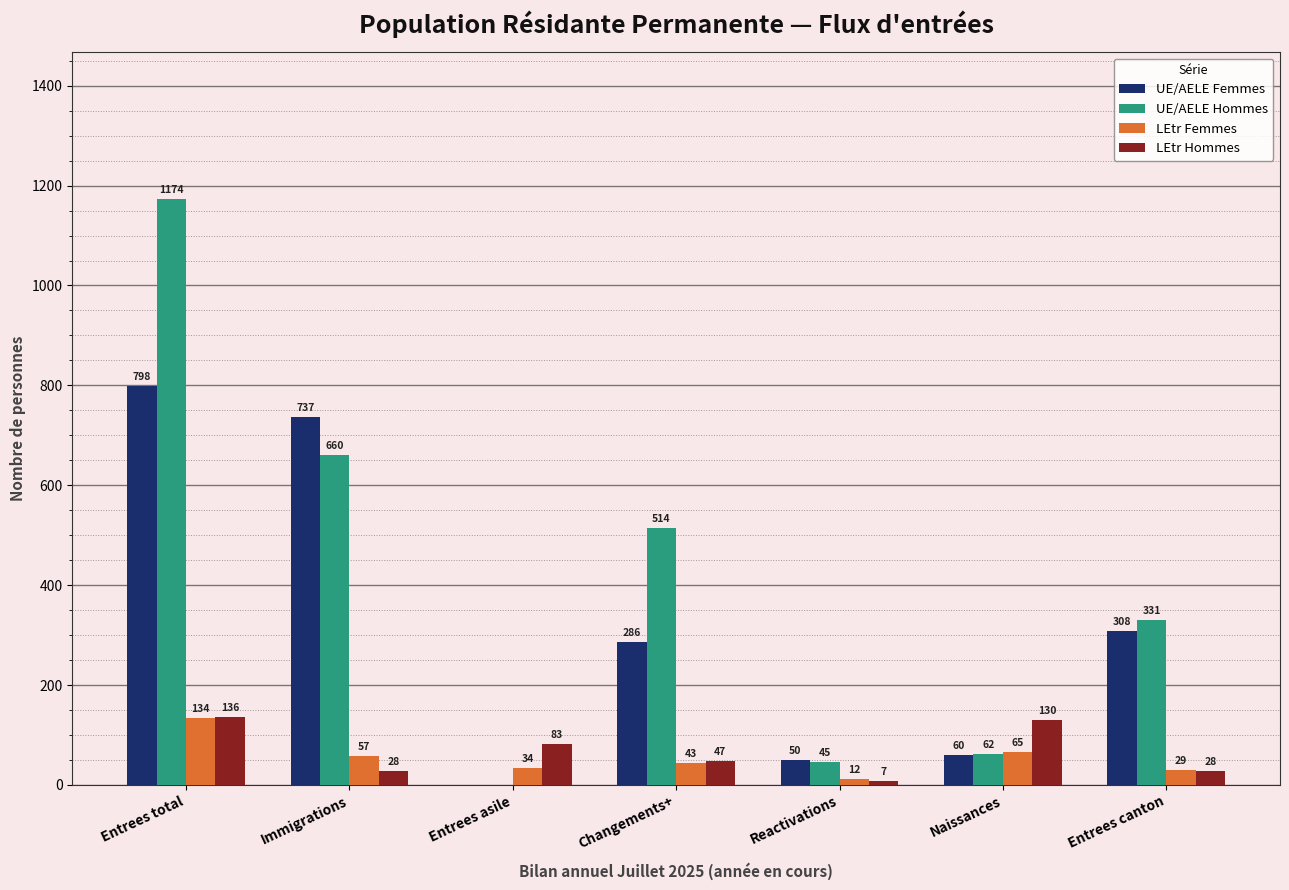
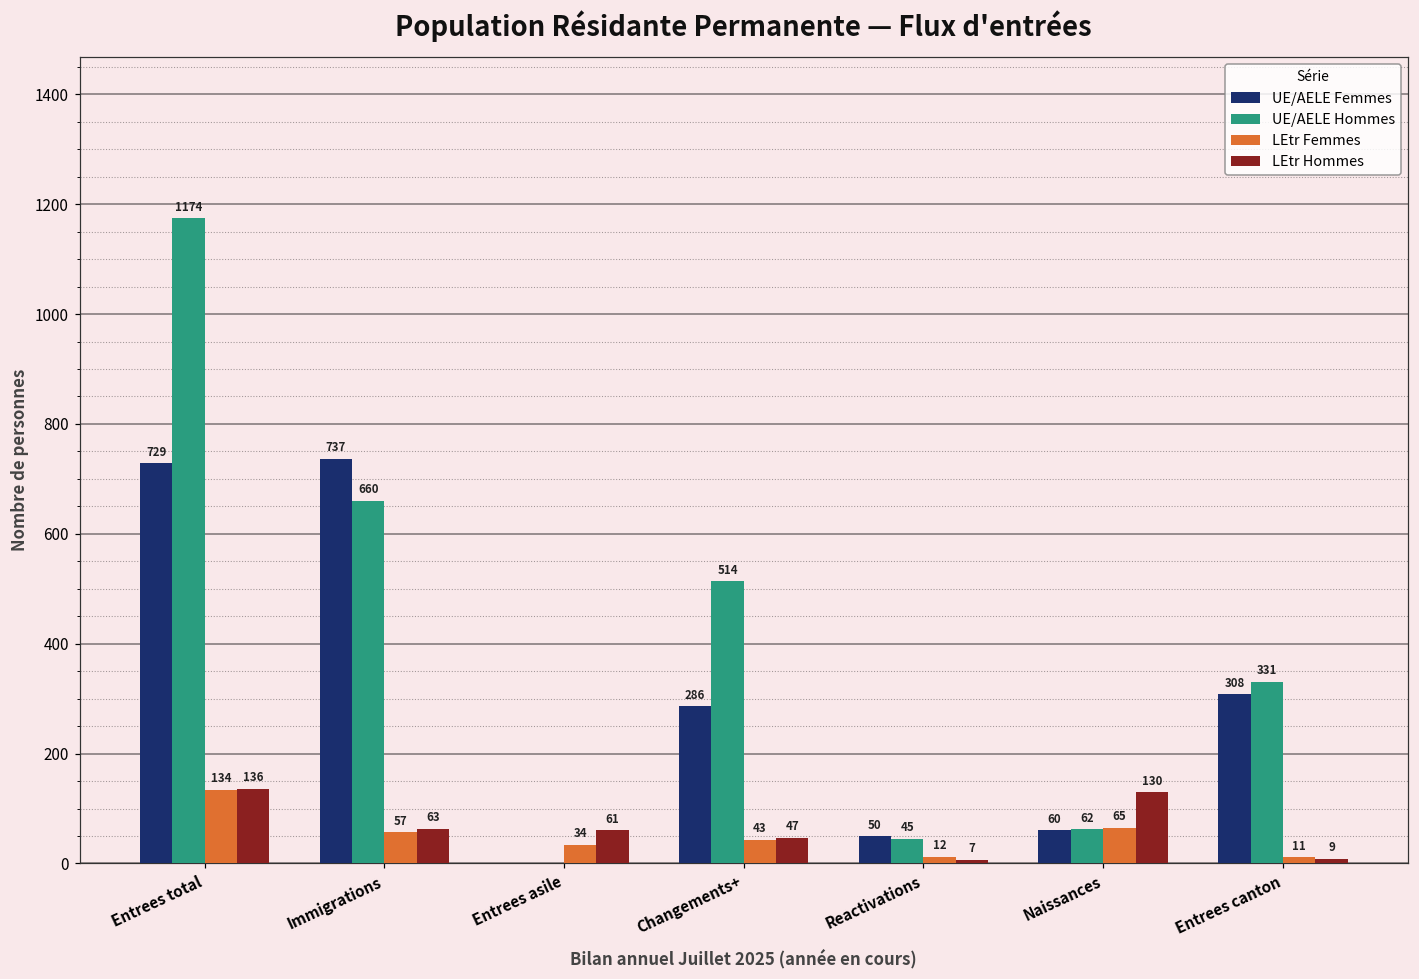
  {
    "UE/AELE Femmes": {
-     "Entrees total": 798,
+     "Entrees total": 729,
      "Immigrations": 737,
      "Changements+": 286,
      "Reactivations": 50,
      "Naissances": 60,
      "Entrees canton": 308
    },
    "UE/AELE Hommes": {
      "Entrees total": 1174,
      "Immigrations": 660,
      "Changements+": 514,
      "Reactivations": 45,
      "Naissances": 62,
      "Entrees canton": 331
    },
    "LEtr Femmes": {
      "Entrees total": 134,
      "Immigrations": 57,
      "Entrees asile": 34,
      "Changements+": 43,
      "Reactivations": 12,
      "Naissances": 65,
-     "Entrees canton": 29
+     "Entrees canton": 11
    },
    "LEtr Hommes": {
      "Entrees total": 136,
-     "Immigrations": 28,
-     "Entrees asile": 83,
+     "Immigrations": 63,
+     "Entrees asile": 61,
      "Changements+": 47,
      "Reactivations": 7,
      "Naissances": 130,
-     "Entrees canton": 28
+     "Entrees canton": 9
    }
  }
